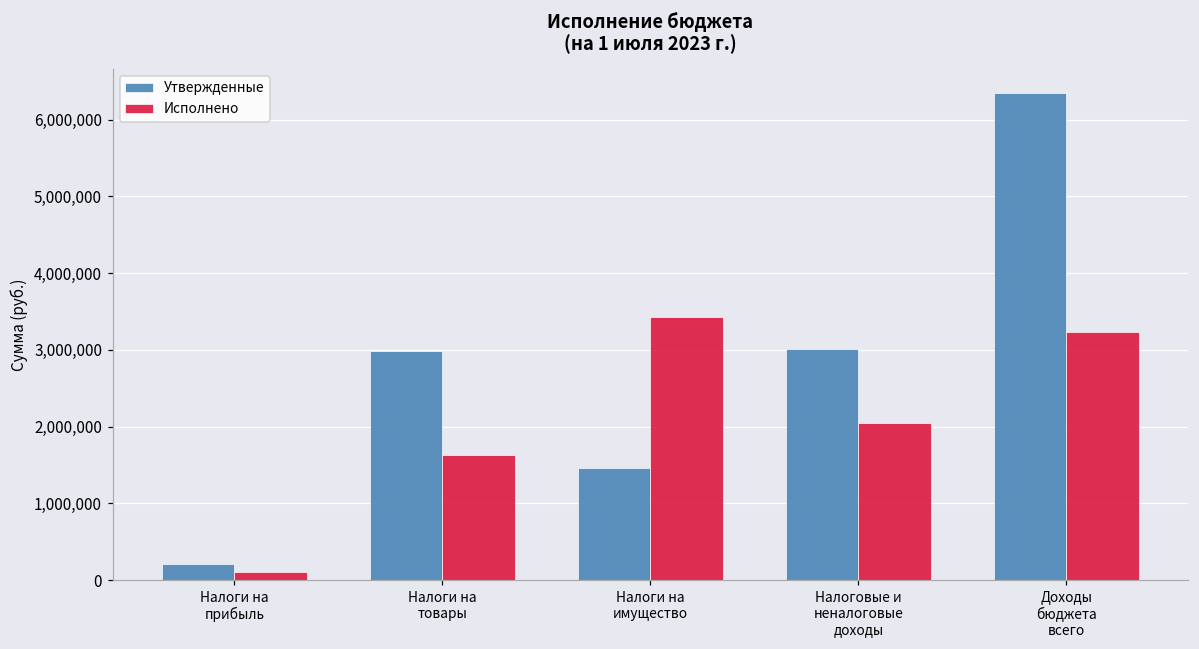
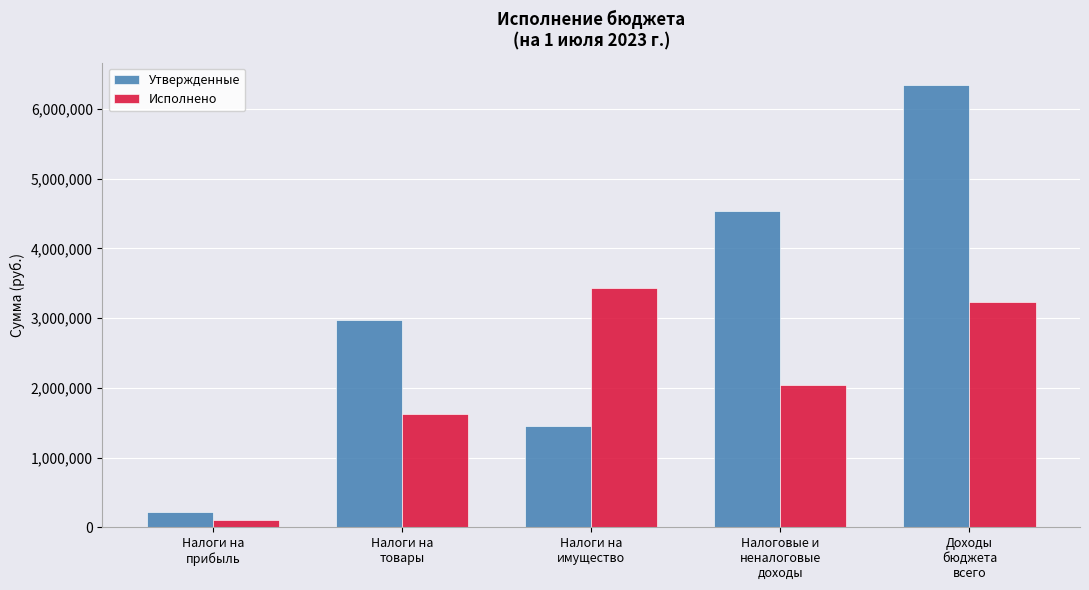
  {
    "Утвержденные": {
      "Налоги на прибыль": "200,000",
      "Налоги на товары": "3,000,000",
      "Налоги на имущество": "1,500,000",
-     "Налоговые и неналоговые доходы": "3,000,000",
+     "Налоговые и неналоговые доходы": "4,500,000",
      "Доходы бюджета всего": "6,300,000"
    },
    "Исполнено": {
      "Налоги на прибыль": "100,000",
      "Налоги на товары": "1,600,000",
      "Налоги на имущество": "3,400,000",
      "Налоговые и неналоговые доходы": "2,000,000",
      "Доходы бюджета всего": "3,200,000"
    }
  }
